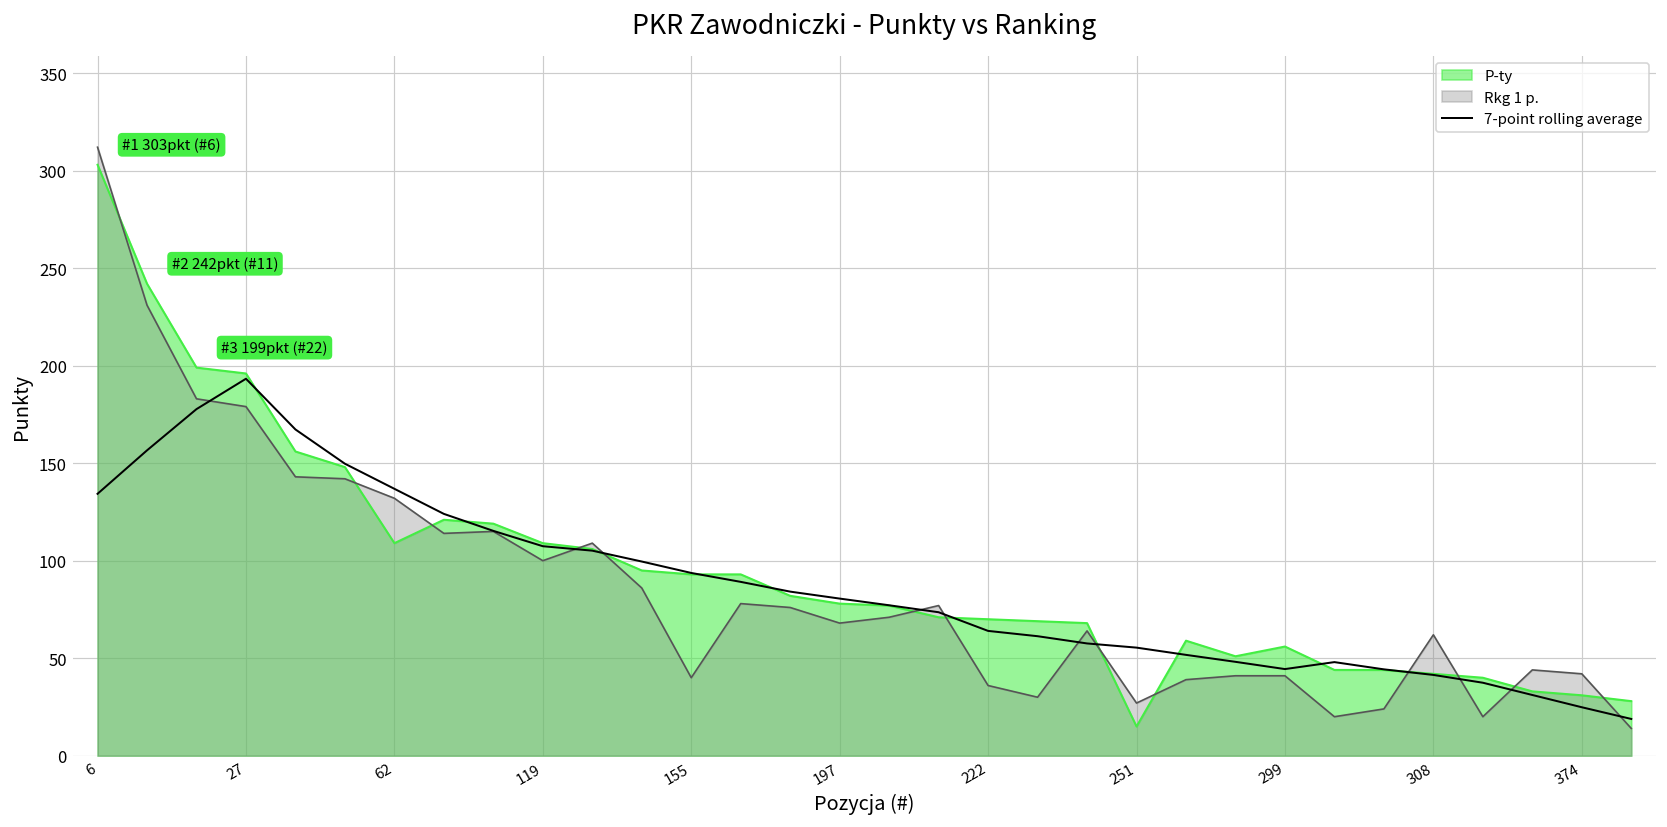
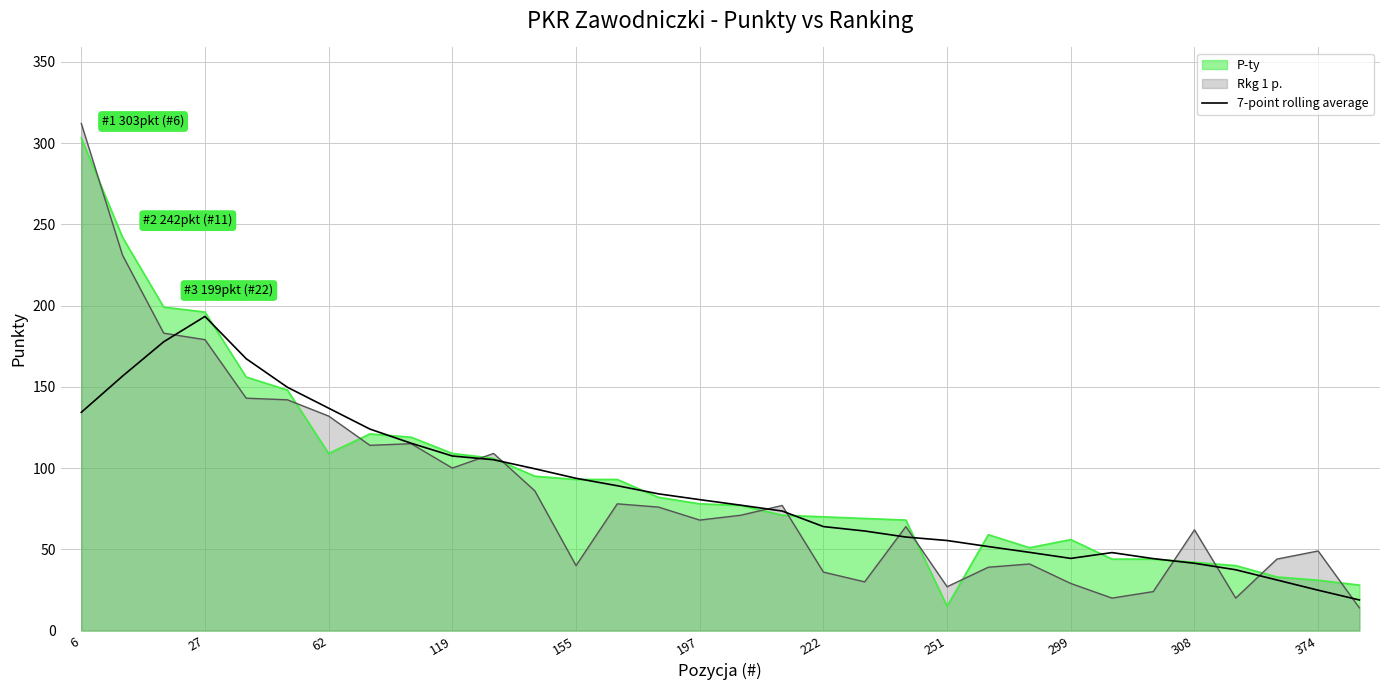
  {
    "P-ty": {
      "6": 303,
      "62": 109,
      "119": 109,
      "197": 78,
      "222": 70,
      "251": 15,
      "299": 56,
      "374": 31
    },
    "Rkg 1 p.": {
      "27": 179,
      "62": 132,
      "119": 100,
      "155": 40,
      "197": 68,
      "222": 36,
      "251": 27,
-     "299": 41,
+     "299": 29,
      "308": 62,
-     "374": 42
+     "374": 49
    },
    "7-point rolling average": {
      "6": 134,
      "27": 193,
      "62": 137,
      "119": 107,
      "197": 81,
      "222": 64,
      "251": 55,
      "299": 44,
      "374": 25
    }
  }
